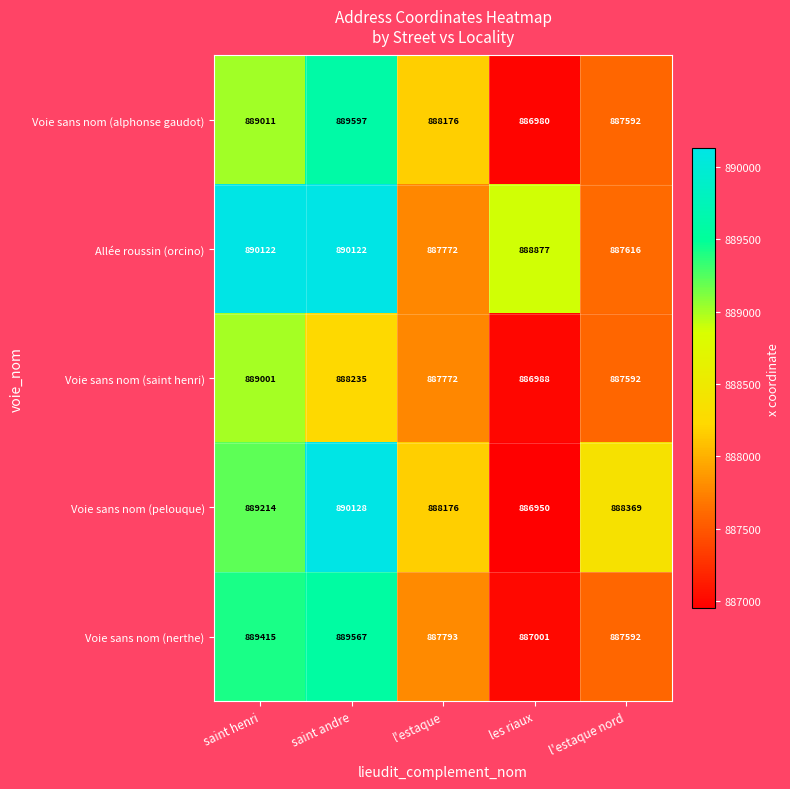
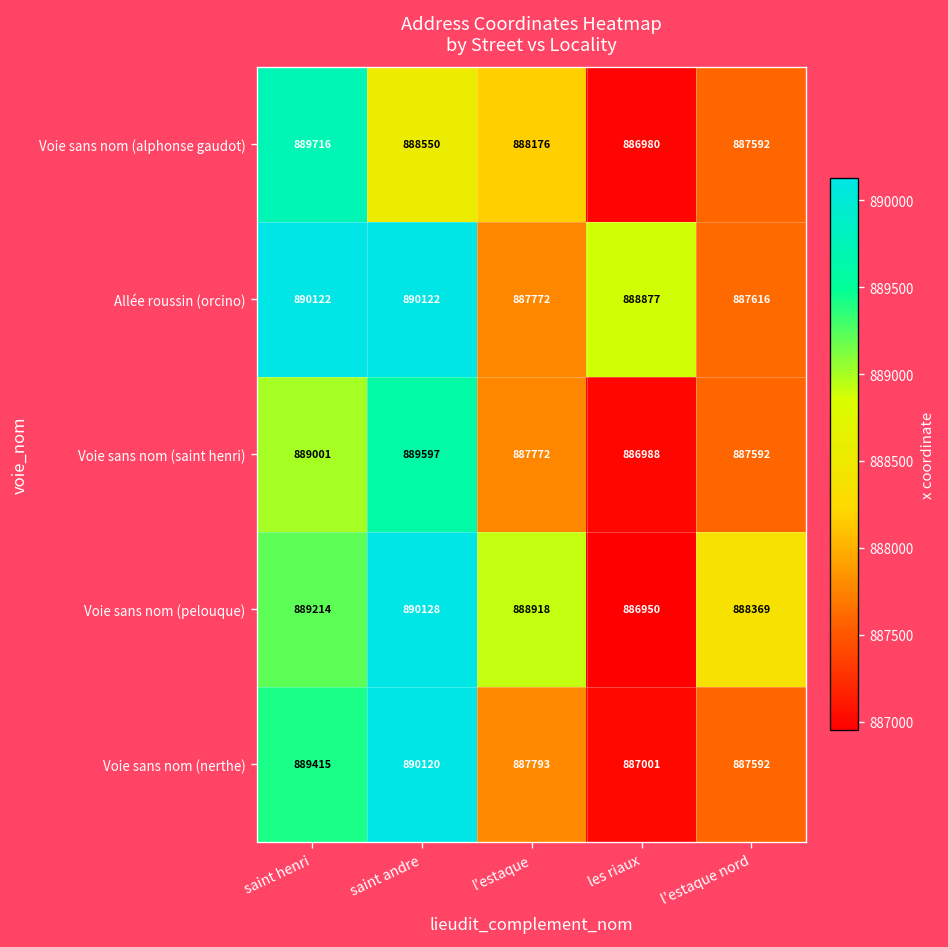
  {
    "Voie sans nom (alphonse gaudot)": {
-     "saint henri": 889011,
-     "saint andre": 889597,
+     "saint henri": 889716,
+     "saint andre": 888550,
      "l'estaque": 888176,
      "les riaux": 886980,
      "l'estaque nord": 887592
    },
    "Allée roussin (orcino)": {
      "saint henri": 890122,
      "saint andre": 890122,
      "l'estaque": 887772,
      "les riaux": 888877,
      "l'estaque nord": 887616
    },
    "Voie sans nom (saint henri)": {
      "saint henri": 889001,
-     "saint andre": 888235,
+     "saint andre": 889597,
      "l'estaque": 887772,
      "les riaux": 886988,
      "l'estaque nord": 887592
    },
    "Voie sans nom (pelouque)": {
      "saint henri": 889214,
      "saint andre": 890128,
-     "l'estaque": 888176,
+     "l'estaque": 888918,
      "les riaux": 886950,
      "l'estaque nord": 888369
    },
    "Voie sans nom (nerthe)": {
      "saint henri": 889415,
-     "saint andre": 889567,
+     "saint andre": 890120,
      "l'estaque": 887793,
      "les riaux": 887001,
      "l'estaque nord": 887592
    }
  }
